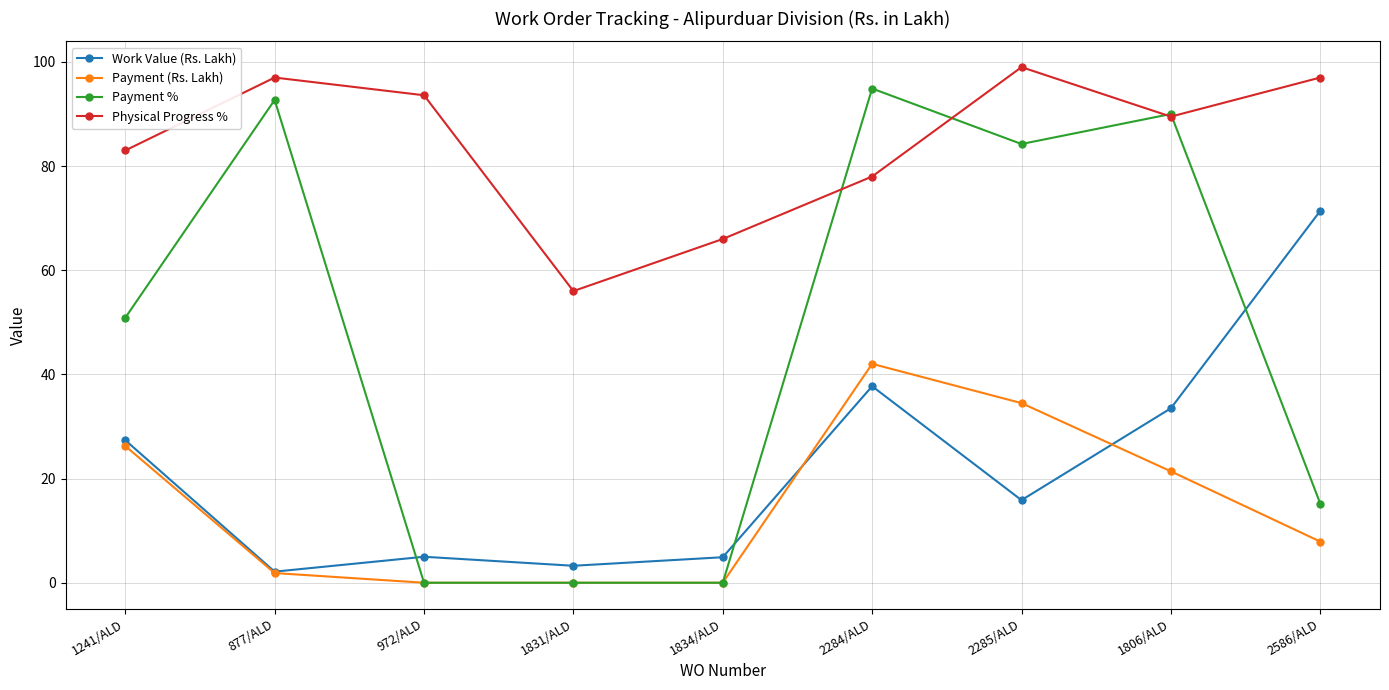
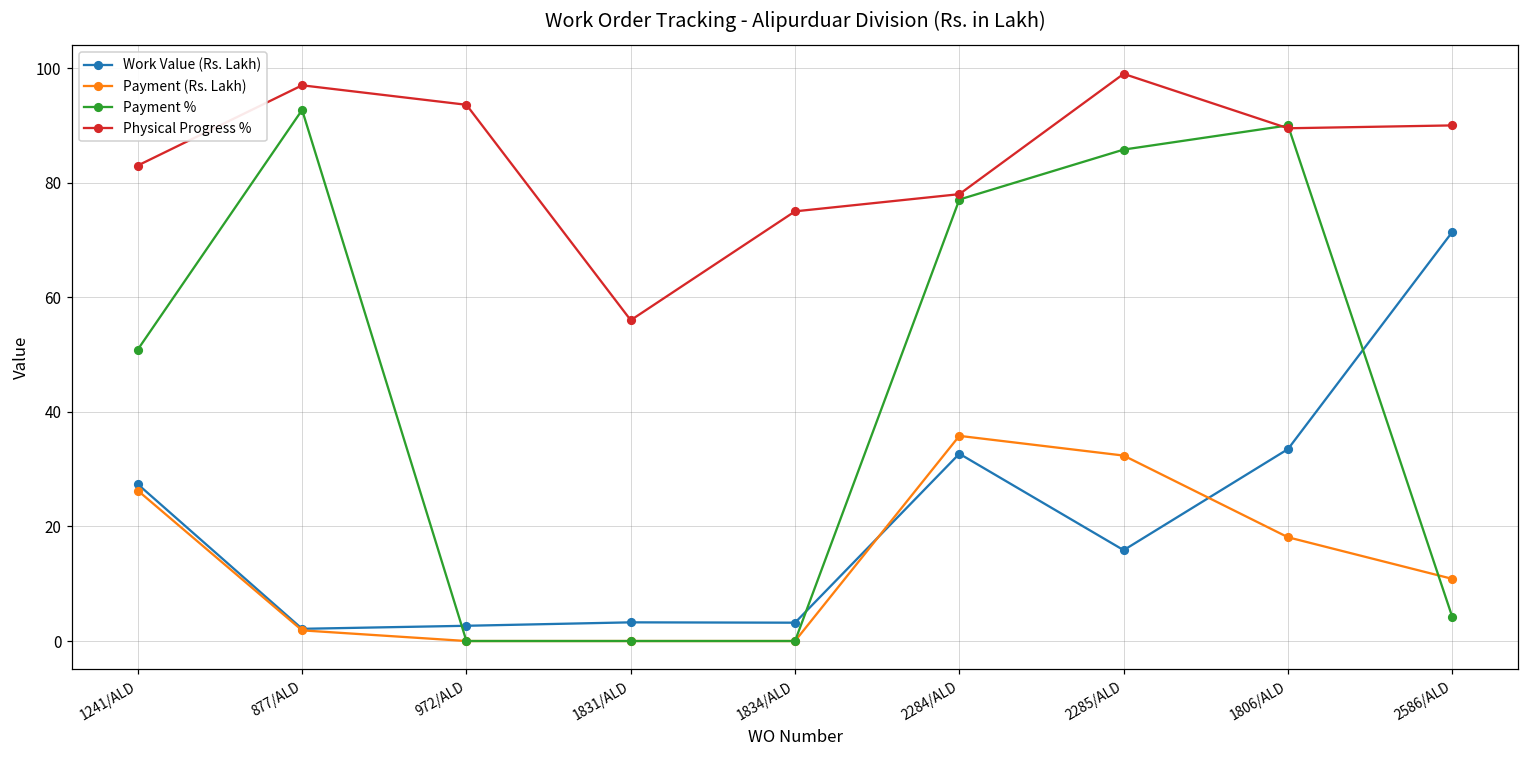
  {
    "Work Value (Rs. Lakh)": {
      "1241/ALD": 27,
-     "972/ALD": 5,
+     "972/ALD": 3,
      "1831/ALD": 3,
-     "1834/ALD": 5,
-     "2284/ALD": 38,
+     "1834/ALD": 3,
+     "2284/ALD": 33,
      "2285/ALD": 16,
      "1806/ALD": 34,
      "2586/ALD": 71
    },
    "Payment (Rs. Lakh)": {
      "1241/ALD": 26,
-     "2284/ALD": 42,
-     "2285/ALD": 34,
-     "1806/ALD": 21,
-     "2586/ALD": 8
+     "2284/ALD": 36,
+     "2285/ALD": 32,
+     "1806/ALD": 18,
+     "2586/ALD": 11
    },
    "Payment %": {
      "1241/ALD": 51,
      "877/ALD": 93,
-     "2284/ALD": 95,
-     "2285/ALD": 84,
+     "2284/ALD": 77,
+     "2285/ALD": 86,
      "1806/ALD": 90,
-     "2586/ALD": 15
+     "2586/ALD": 4
    },
    "Physical Progress %": {
      "1241/ALD": 83,
      "877/ALD": 97,
      "972/ALD": 94,
      "1831/ALD": 56,
-     "1834/ALD": 66,
+     "1834/ALD": 75,
      "2284/ALD": 78,
      "2285/ALD": 99,
      "1806/ALD": 90,
-     "2586/ALD": 97
+     "2586/ALD": 90
    }
  }
